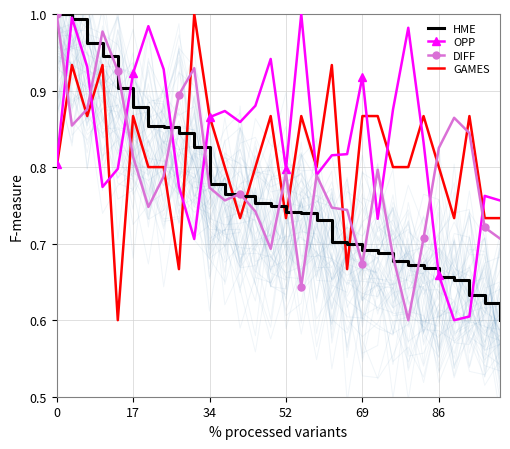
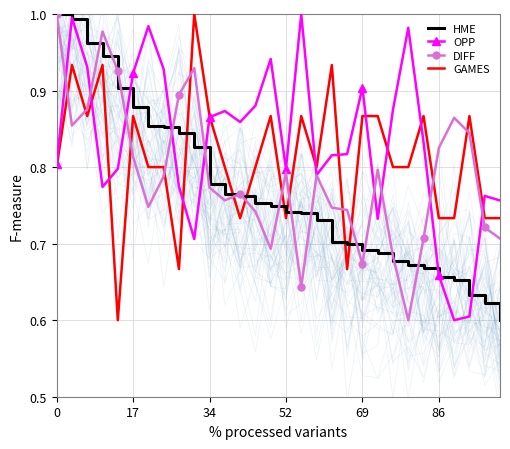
  {
    "OPP": {
      "0": 0.80,
-     "69": 0.92
+     "69": 0.90
    },
    "GAMES": {
      "0": 0.80,
      "69": 0.87,
-     "86": 0.80
+     "86": 0.73
    }
  }
